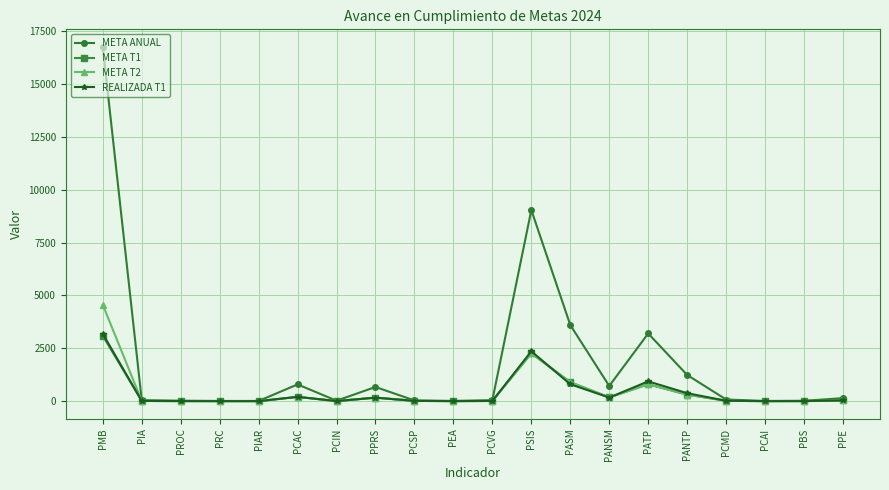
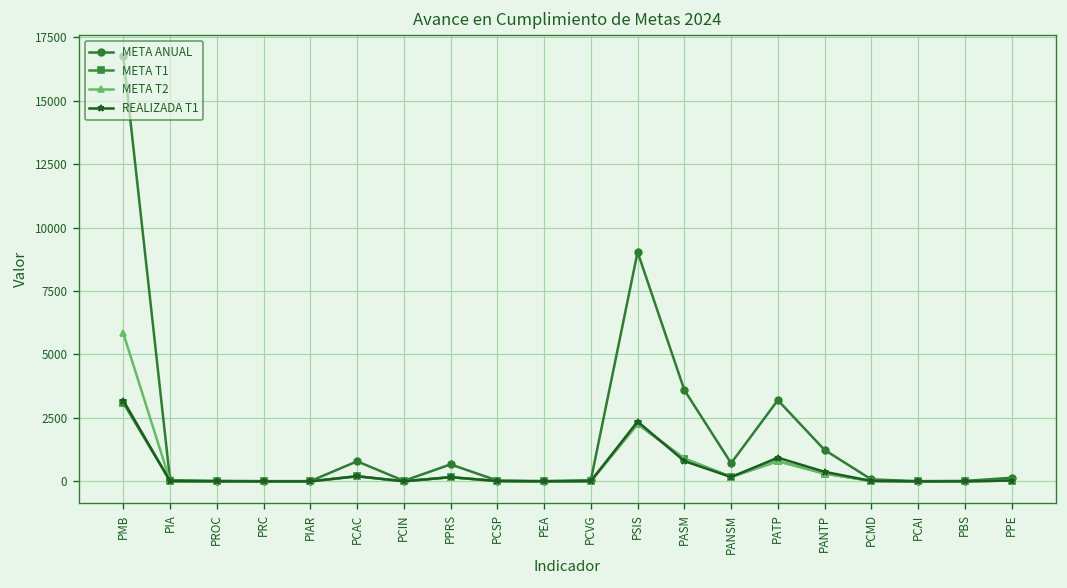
  {
    "META T2": {
-     "PMB": 4600
+     "PMB": 5800
    }
  }
